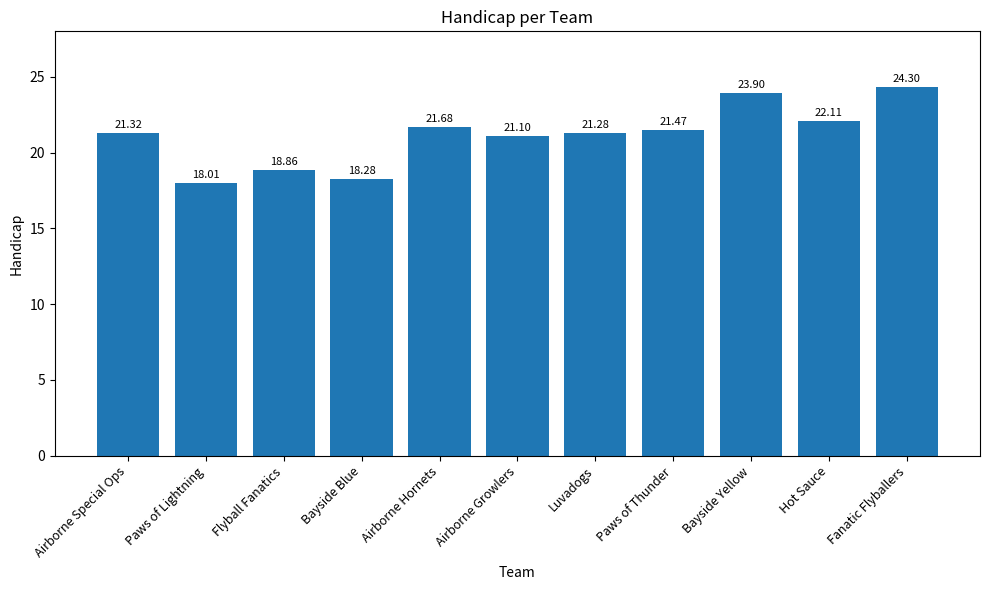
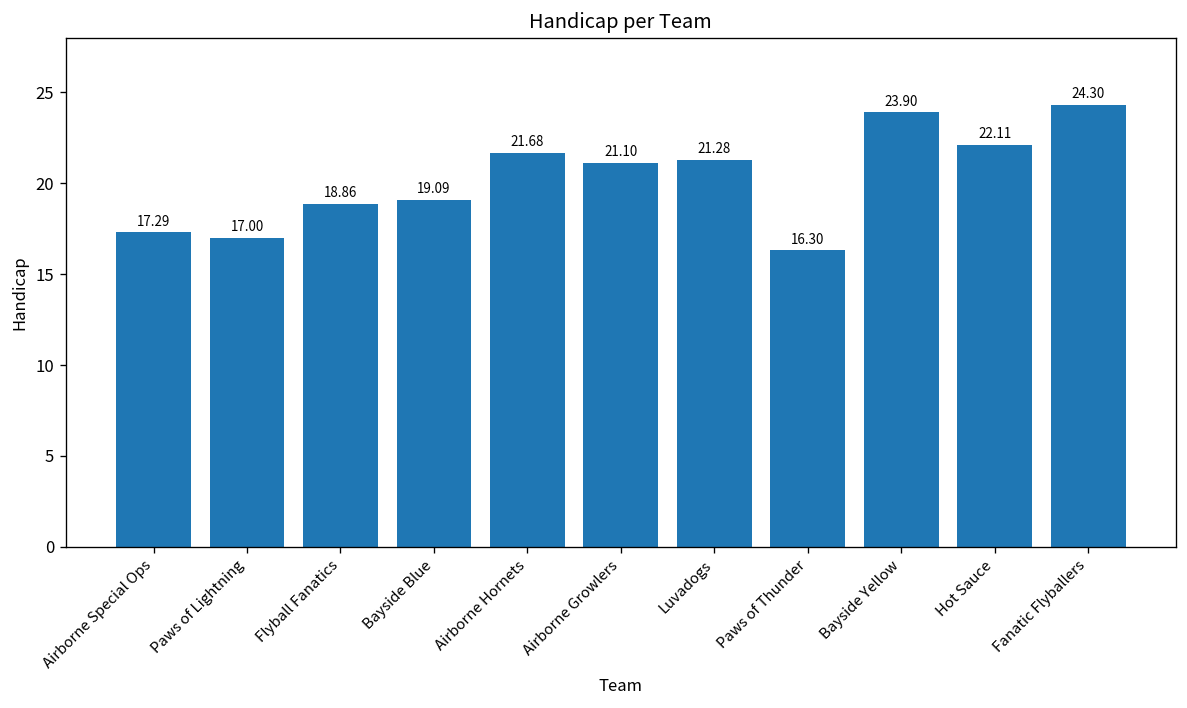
  {
-   "Airborne Special Ops": 21.32,
-   "Paws of Lightning": 18.01,
+   "Airborne Special Ops": 17.29,
+   "Paws of Lightning": 17.00,
    "Flyball Fanatics": 18.86,
-   "Bayside Blue": 18.28,
+   "Bayside Blue": 19.09,
    "Airborne Hornets": 21.68,
    "Airborne Growlers": 21.10,
    "Luvadogs": 21.28,
-   "Paws of Thunder": 21.47,
+   "Paws of Thunder": 16.30,
    "Bayside Yellow": 23.90,
    "Hot Sauce": 22.11,
    "Fanatic Flyballers": 24.30
  }
